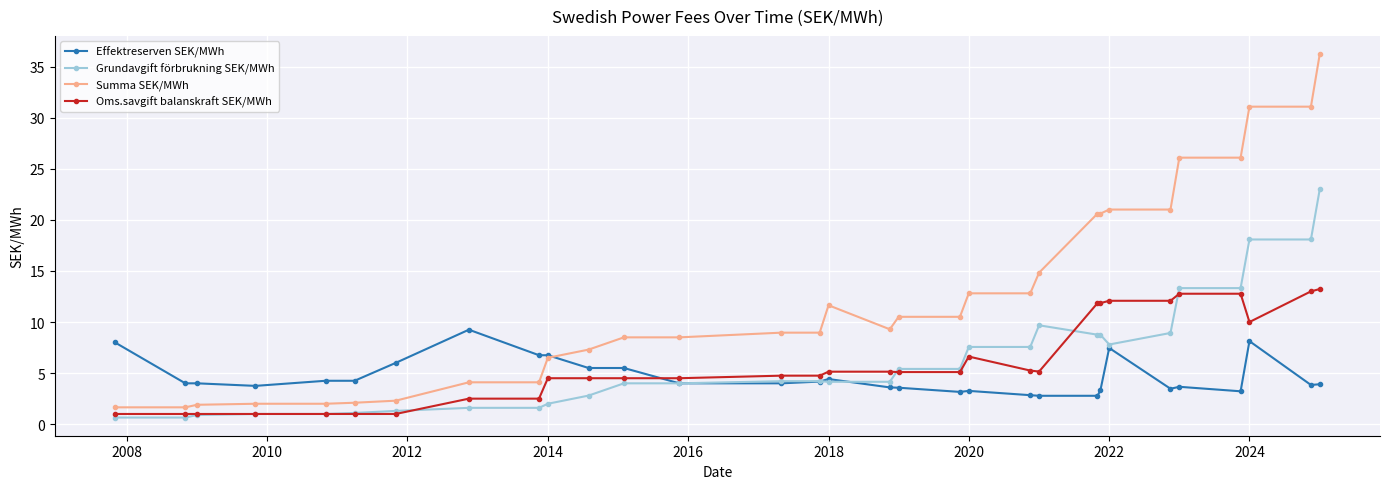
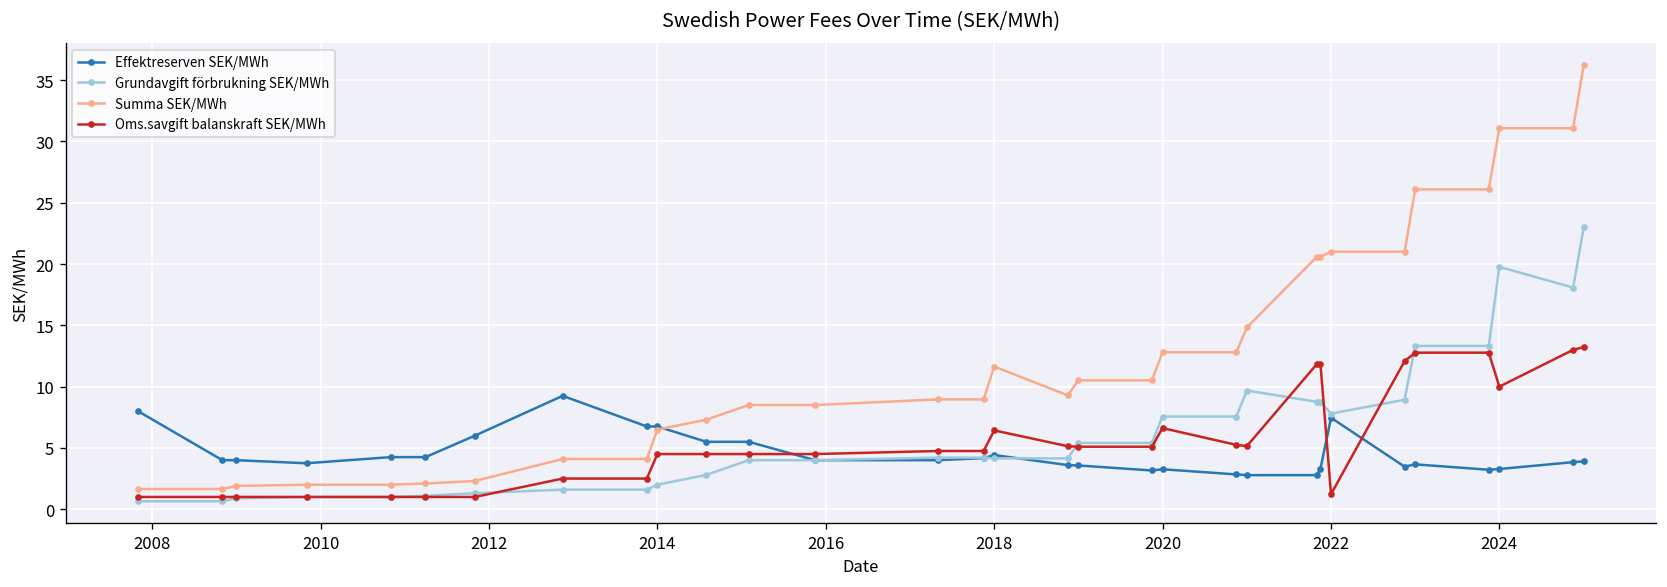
  {
    "Effektreserven SEK/MWh": {
      "2014": 6.8,
      "2018": 4.4,
      "2020": 3.3,
      "2022": 7.5,
-     "2024": 8.1
+     "2024": 3.3
    },
    "Grundavgift förbrukning SEK/MWh": {
      "2014": 2.0,
      "2018": 4.2,
      "2020": 7.6,
      "2022": 7.8,
-     "2024": 18.1
+     "2024": 19.8
    },
    "Summa SEK/MWh": {
      "2014": 6.5,
      "2018": 11.6,
      "2020": 12.8,
      "2022": 21.0,
      "2024": 31.1
    },
    "Oms.savgift balanskraft SEK/MWh": {
      "2014": 4.5,
-     "2018": 5.1,
+     "2018": 6.4,
      "2020": 6.6,
-     "2022": 12.1,
+     "2022": 1.2,
      "2024": 10.0
    }
  }
